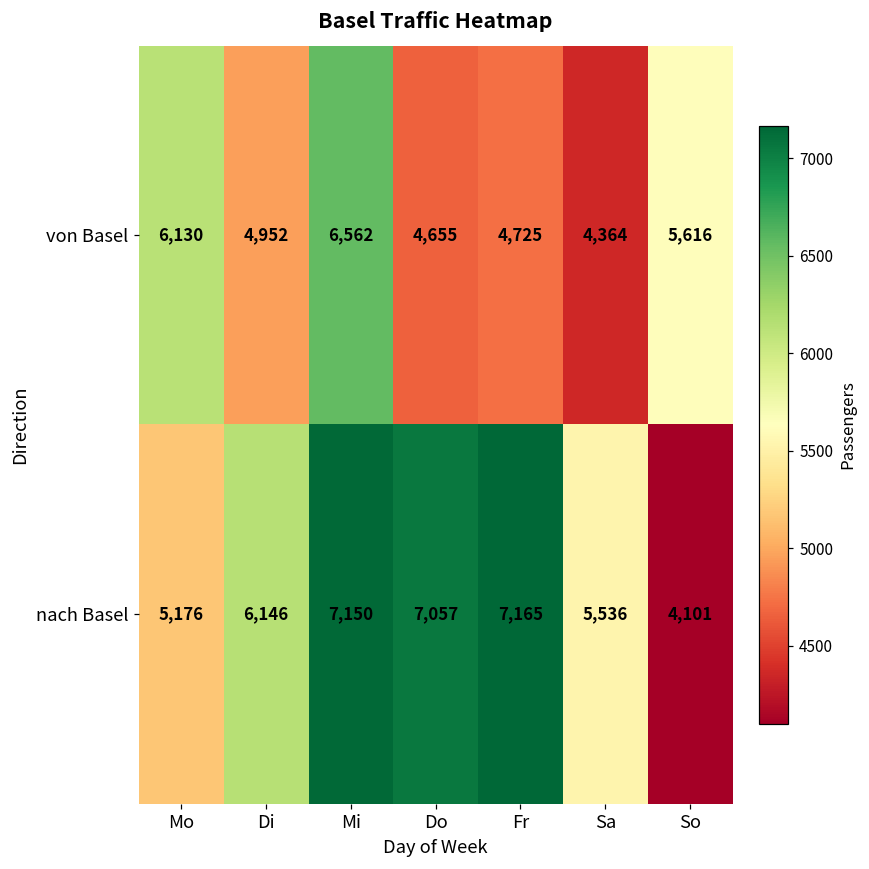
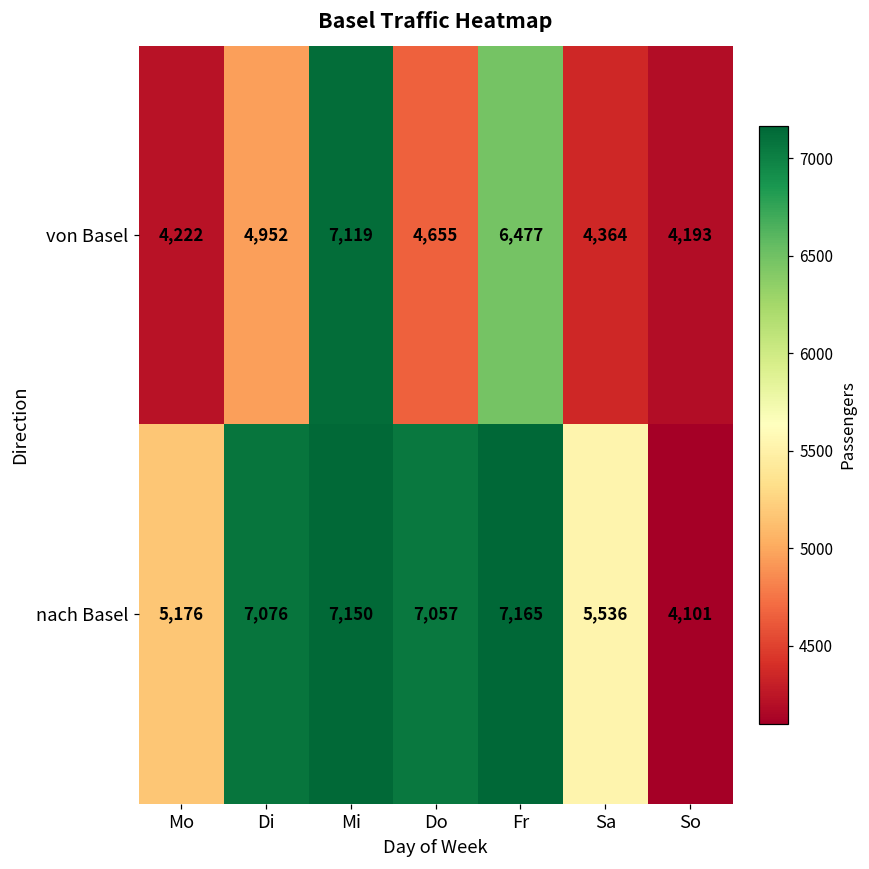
  {
    "von Basel": {
-     "Mo": "6,130",
+     "Mo": "4,222",
      "Di": "4,952",
-     "Mi": "6,562",
+     "Mi": "7,119",
      "Do": "4,655",
-     "Fr": "4,725",
+     "Fr": "6,477",
      "Sa": "4,364",
-     "So": "5,616"
+     "So": "4,193"
    },
    "nach Basel": {
      "Mo": "5,176",
-     "Di": "6,146",
+     "Di": "7,076",
      "Mi": "7,150",
      "Do": "7,057",
      "Fr": "7,165",
      "Sa": "5,536",
      "So": "4,101"
    }
  }
